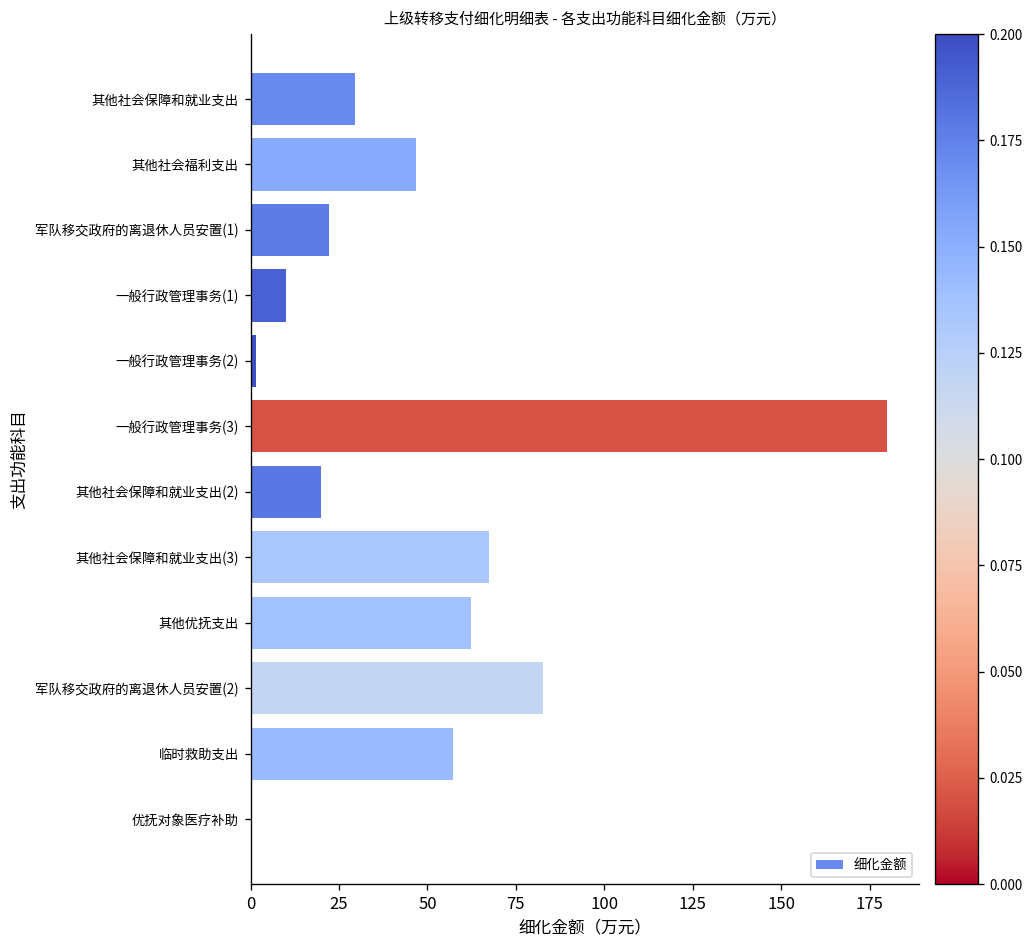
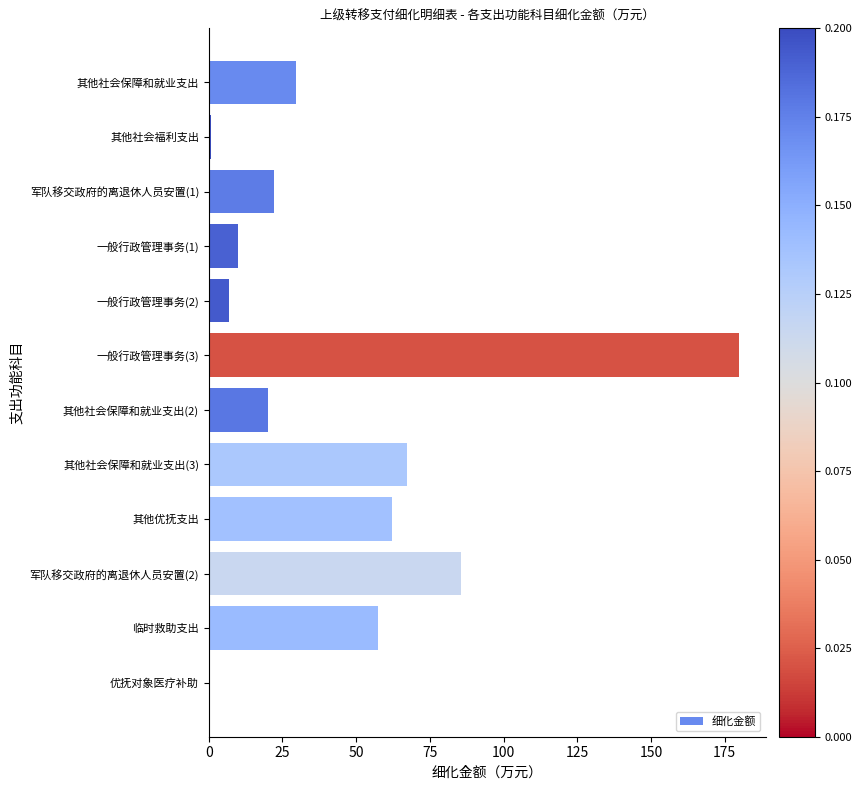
  {
    "其他社会保障和就业支出": 30,
-   "其他社会福利支出": 47,
+   "其他社会福利支出": 1,
    "军队移交政府的离退休人员安置(1)": 22,
    "一般行政管理事务(1)": 10,
-   "一般行政管理事务(2)": 2,
+   "一般行政管理事务(2)": 7,
    "一般行政管理事务(3)": 180,
    "其他社会保障和就业支出(2)": 20,
    "其他社会保障和就业支出(3)": 67,
    "其他优抚支出": 62,
-   "军队移交政府的离退休人员安置(2)": 83,
+   "军队移交政府的离退休人员安置(2)": 85,
    "临时救助支出": 57
  }
